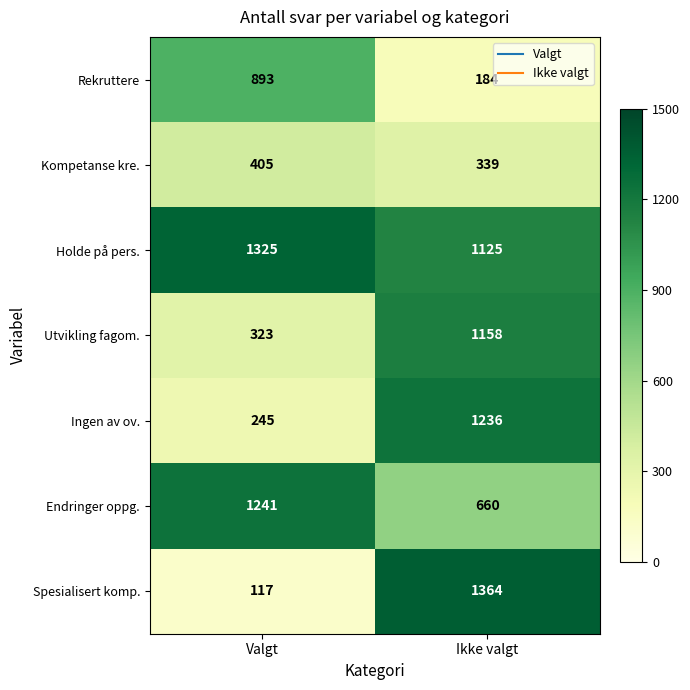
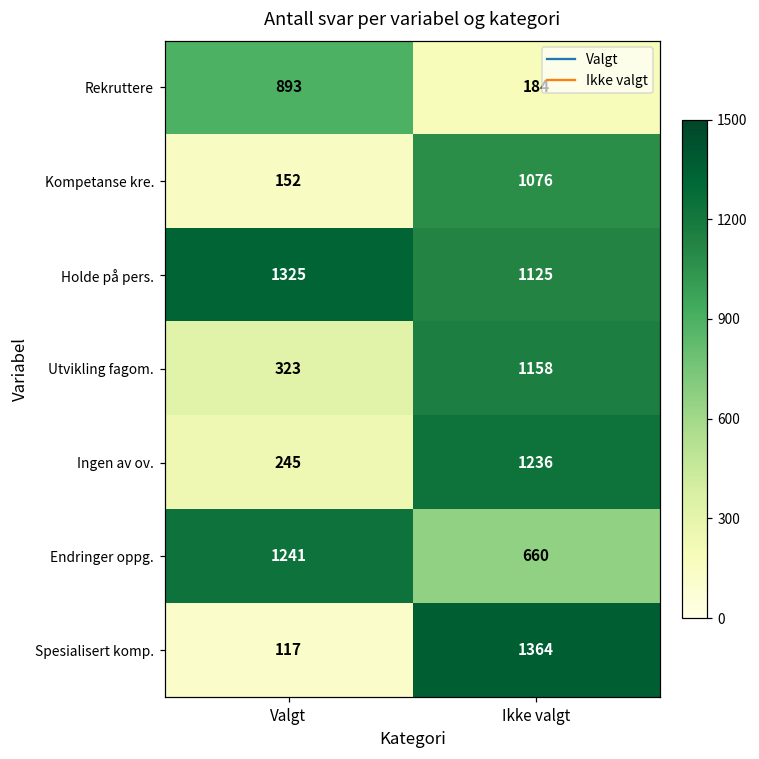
  {
    "Rekruttere": {
      "Valgt": 893
    },
    "Kompetanse kre.": {
-     "Valgt": 405,
-     "Ikke valgt": 339
+     "Valgt": 152,
+     "Ikke valgt": 1076
    },
    "Holde på pers.": {
      "Valgt": 1325,
      "Ikke valgt": 1125
    },
    "Utvikling fagom.": {
      "Valgt": 323,
      "Ikke valgt": 1158
    },
    "Ingen av ov.": {
      "Valgt": 245,
      "Ikke valgt": 1236
    },
    "Endringer oppg.": {
      "Valgt": 1241,
      "Ikke valgt": 660
    },
    "Spesialisert komp.": {
      "Valgt": 117,
      "Ikke valgt": 1364
    }
  }
